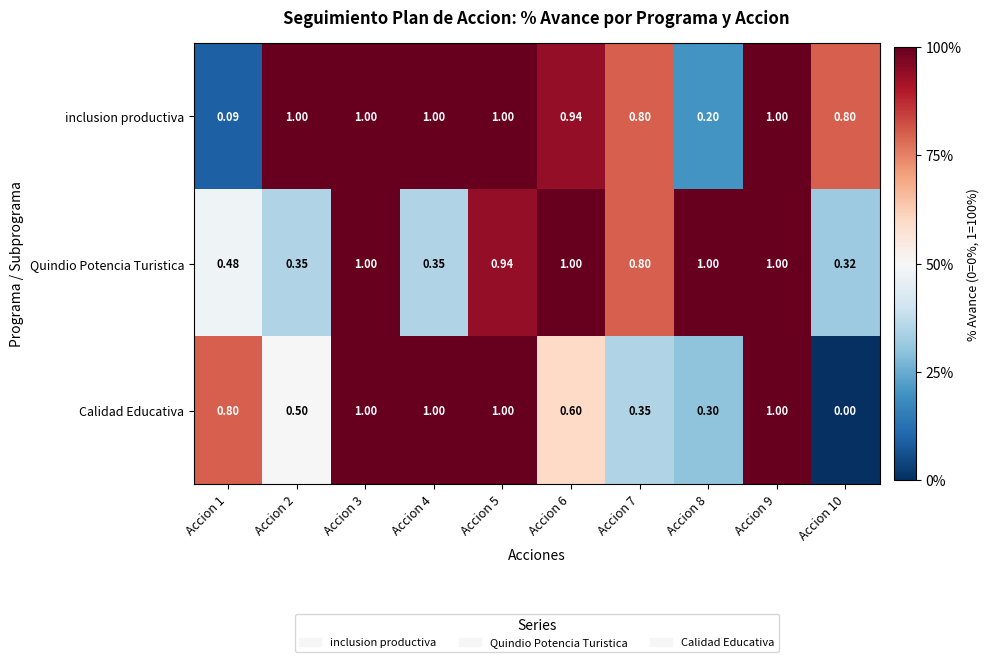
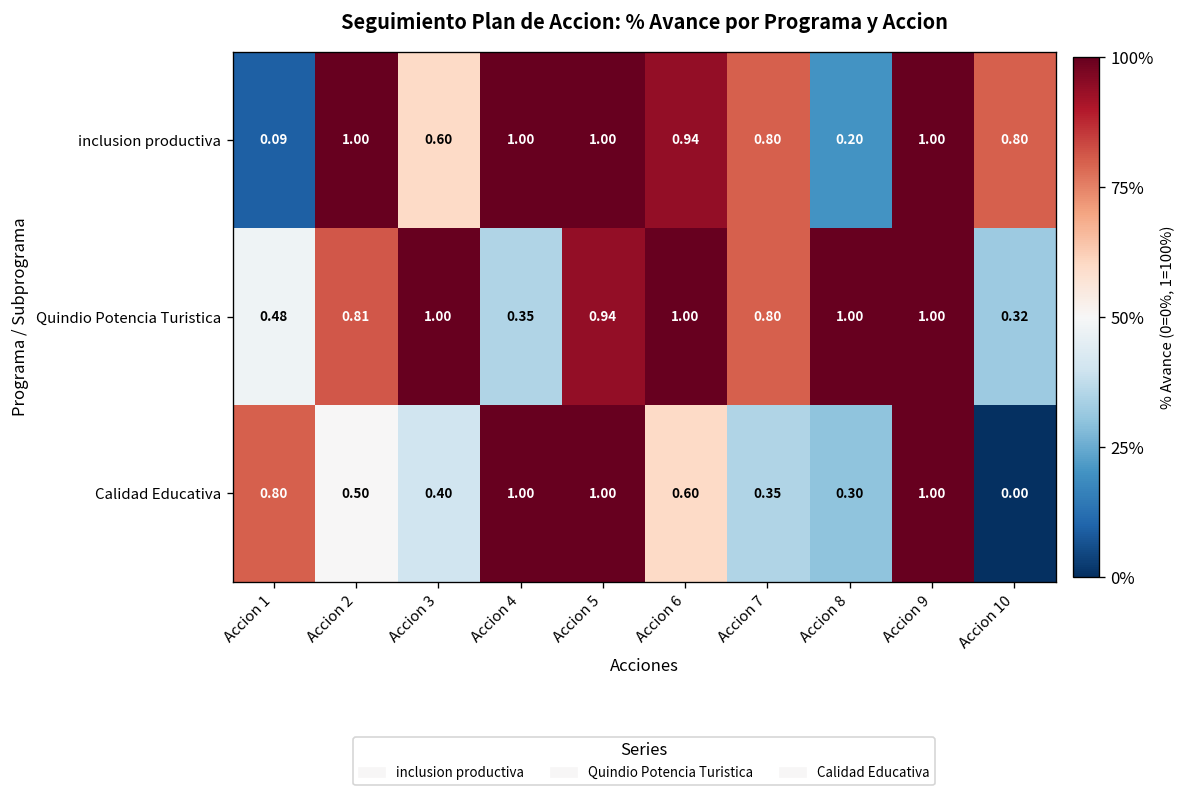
  {
    "inclusion productiva": {
      "Accion 1": 0.09,
      "Accion 2": 1.00,
-     "Accion 3": 1.00,
+     "Accion 3": 0.60,
      "Accion 4": 1.00,
      "Accion 5": 1.00,
      "Accion 6": 0.94,
      "Accion 7": 0.80,
      "Accion 8": 0.20,
      "Accion 9": 1.00,
      "Accion 10": 0.80
    },
    "Quindio Potencia Turistica": {
      "Accion 1": 0.48,
-     "Accion 2": 0.35,
+     "Accion 2": 0.81,
      "Accion 3": 1.00,
      "Accion 4": 0.35,
      "Accion 5": 0.94,
      "Accion 6": 1.00,
      "Accion 7": 0.80,
      "Accion 8": 1.00,
      "Accion 9": 1.00,
      "Accion 10": 0.32
    },
    "Calidad Educativa": {
      "Accion 1": 0.80,
      "Accion 2": 0.50,
-     "Accion 3": 1.00,
+     "Accion 3": 0.40,
      "Accion 4": 1.00,
      "Accion 5": 1.00,
      "Accion 6": 0.60,
      "Accion 7": 0.35,
      "Accion 8": 0.30,
      "Accion 9": 1.00,
      "Accion 10": 0.00
    }
  }
